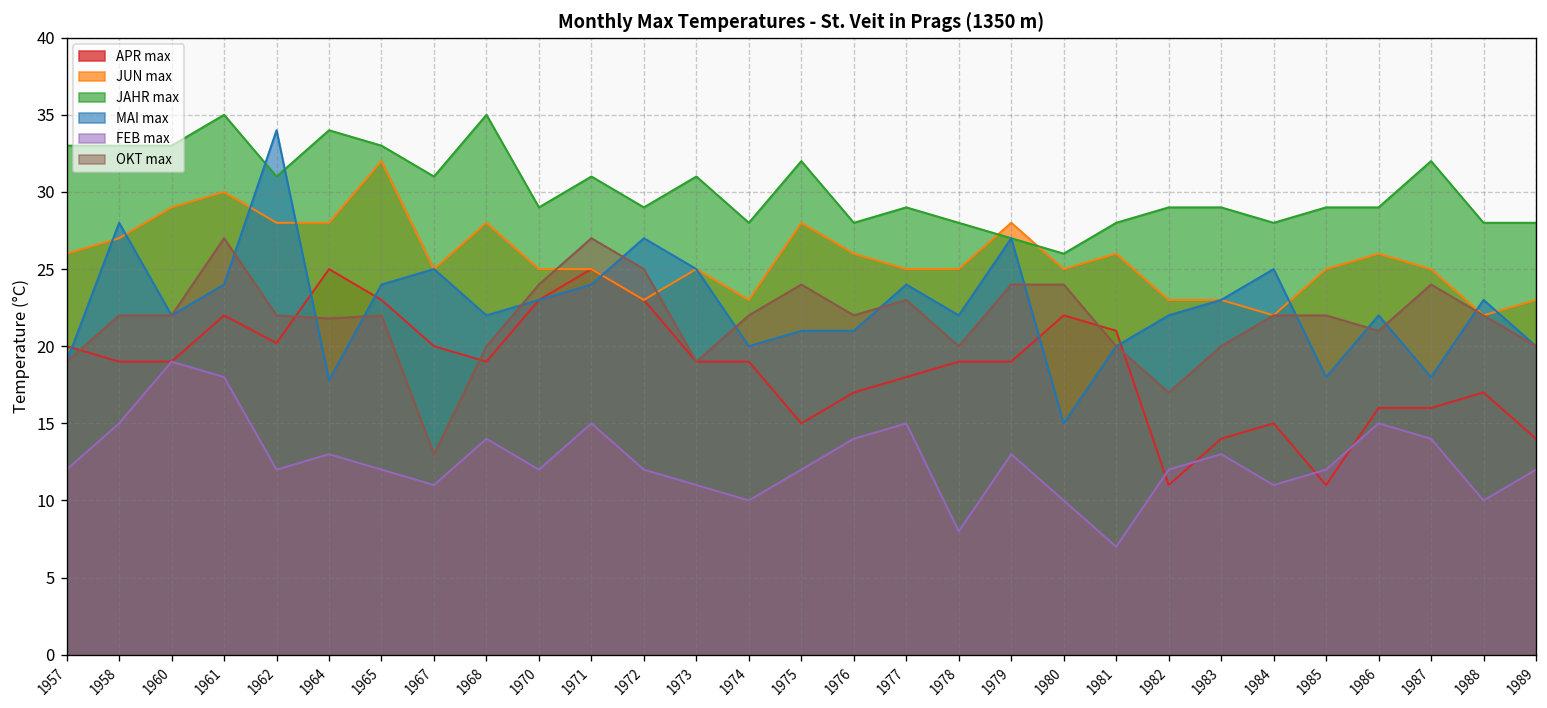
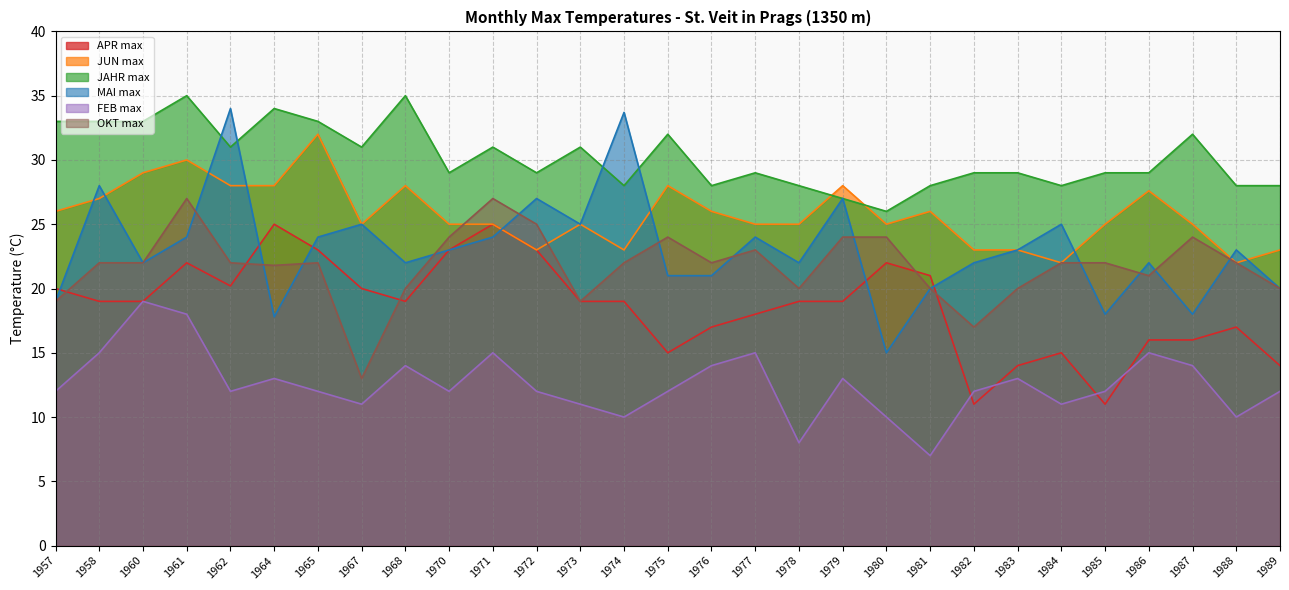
  {
    "APR max": {
      "1957": 20.0,
      "1958": 19.0,
      "1961": 22.0,
      "1962": 20.2,
      "1964": 25.0,
      "1965": 23.0,
      "1967": 20.0,
      "1968": 19.0,
      "1974": 19.0,
      "1975": 15.0,
      "1976": 17.0,
      "1977": 18.0,
      "1978": 19.0,
      "1979": 19.0,
      "1980": 22.0,
      "1981": 21.0,
      "1982": 11.0,
      "1983": 14.0,
      "1984": 15.0,
      "1985": 11.0,
      "1986": 16.0,
      "1987": 16.0,
      "1988": 17.0,
      "1989": 14.0
    },
    "JUN max": {
      "1957": 26.0,
      "1958": 27.0,
      "1960": 29.0,
      "1961": 30.0,
      "1962": 28.0,
      "1964": 28.0,
      "1965": 32.0,
      "1968": 28.0,
      "1970": 25.0,
      "1974": 23.0,
      "1975": 28.0,
      "1976": 26.0,
      "1977": 25.0,
      "1978": 25.0,
      "1979": 28.0,
      "1980": 25.0,
      "1981": 26.0,
      "1982": 23.0,
      "1985": 25.0,
-     "1986": 26.0,
+     "1986": 27.6,
      "1987": 25.0,
      "1989": 23.0
    },
    "JAHR max": {
      "1957": 33.0,
      "1961": 35.0,
      "1962": 31.0,
      "1964": 34.0,
      "1965": 33.0,
      "1967": 31.0,
      "1968": 35.0,
      "1970": 29.0,
      "1971": 31.0,
      "1972": 29.0,
      "1973": 31.0,
      "1974": 28.0,
      "1975": 32.0,
      "1976": 28.0,
      "1977": 29.0,
      "1978": 28.0,
      "1980": 26.0,
      "1981": 28.0,
      "1982": 29.0,
      "1983": 29.0,
      "1984": 28.0,
      "1985": 29.0,
      "1986": 29.0,
      "1987": 32.0,
      "1988": 28.0,
      "1989": 28.0
    },
    "MAI max": {
      "1958": 28.0,
      "1961": 24.0,
      "1962": 34.0,
      "1964": 17.8,
      "1965": 24.0,
      "1968": 22.0,
      "1971": 24.0,
      "1972": 27.0,
-     "1974": 20.0,
+     "1974": 33.7,
      "1975": 21.0,
      "1976": 21.0,
      "1977": 24.0,
      "1978": 22.0,
      "1980": 15.0,
      "1982": 22.0,
      "1984": 25.0,
      "1985": 18.0,
      "1986": 22.0,
      "1987": 18.0,
      "1988": 23.0
    },
    "FEB max": {
      "1957": 12.0,
      "1958": 15.0,
      "1961": 18.0,
      "1962": 12.0,
      "1964": 13.0,
      "1965": 12.0,
      "1967": 11.0,
      "1968": 14.0,
      "1970": 12.0,
      "1971": 15.0,
      "1972": 12.0,
      "1973": 11.0,
      "1974": 10.0,
      "1975": 12.0,
      "1976": 14.0,
      "1977": 15.0,
      "1978": 8.0,
      "1979": 13.0,
      "1980": 10.0,
      "1981": 7.0,
      "1982": 12.0,
      "1983": 13.0,
      "1984": 11.0,
      "1985": 12.0,
      "1986": 15.0,
      "1987": 14.0,
      "1988": 10.0,
      "1989": 12.0
    },
    "OKT max": {
      "1958": 22.0,
      "1961": 27.0,
      "1962": 22.0,
      "1964": 21.8,
      "1965": 22.0,
      "1967": 13.0,
      "1968": 20.0,
      "1970": 24.0,
      "1971": 27.0,
      "1972": 25.0,
      "1974": 22.0,
      "1975": 24.0,
      "1976": 22.0,
      "1977": 23.0,
      "1978": 20.0,
      "1979": 24.0,
      "1980": 24.0,
      "1982": 17.0,
      "1983": 20.0,
      "1985": 22.0,
      "1986": 21.0,
      "1987": 24.0
    }
  }
